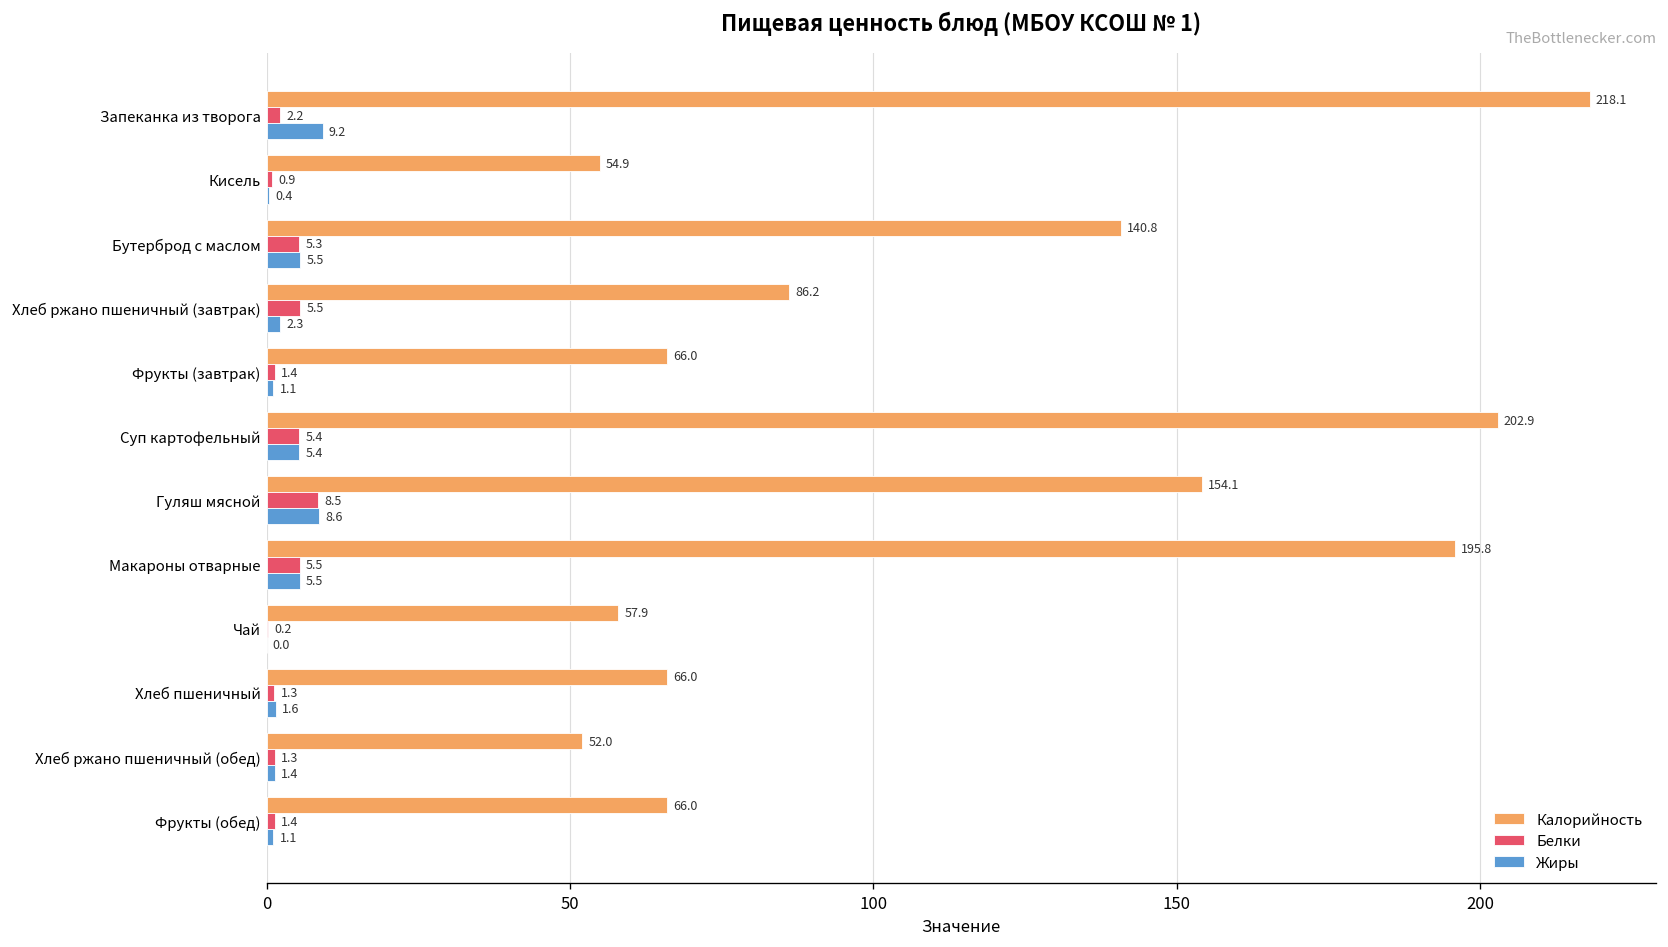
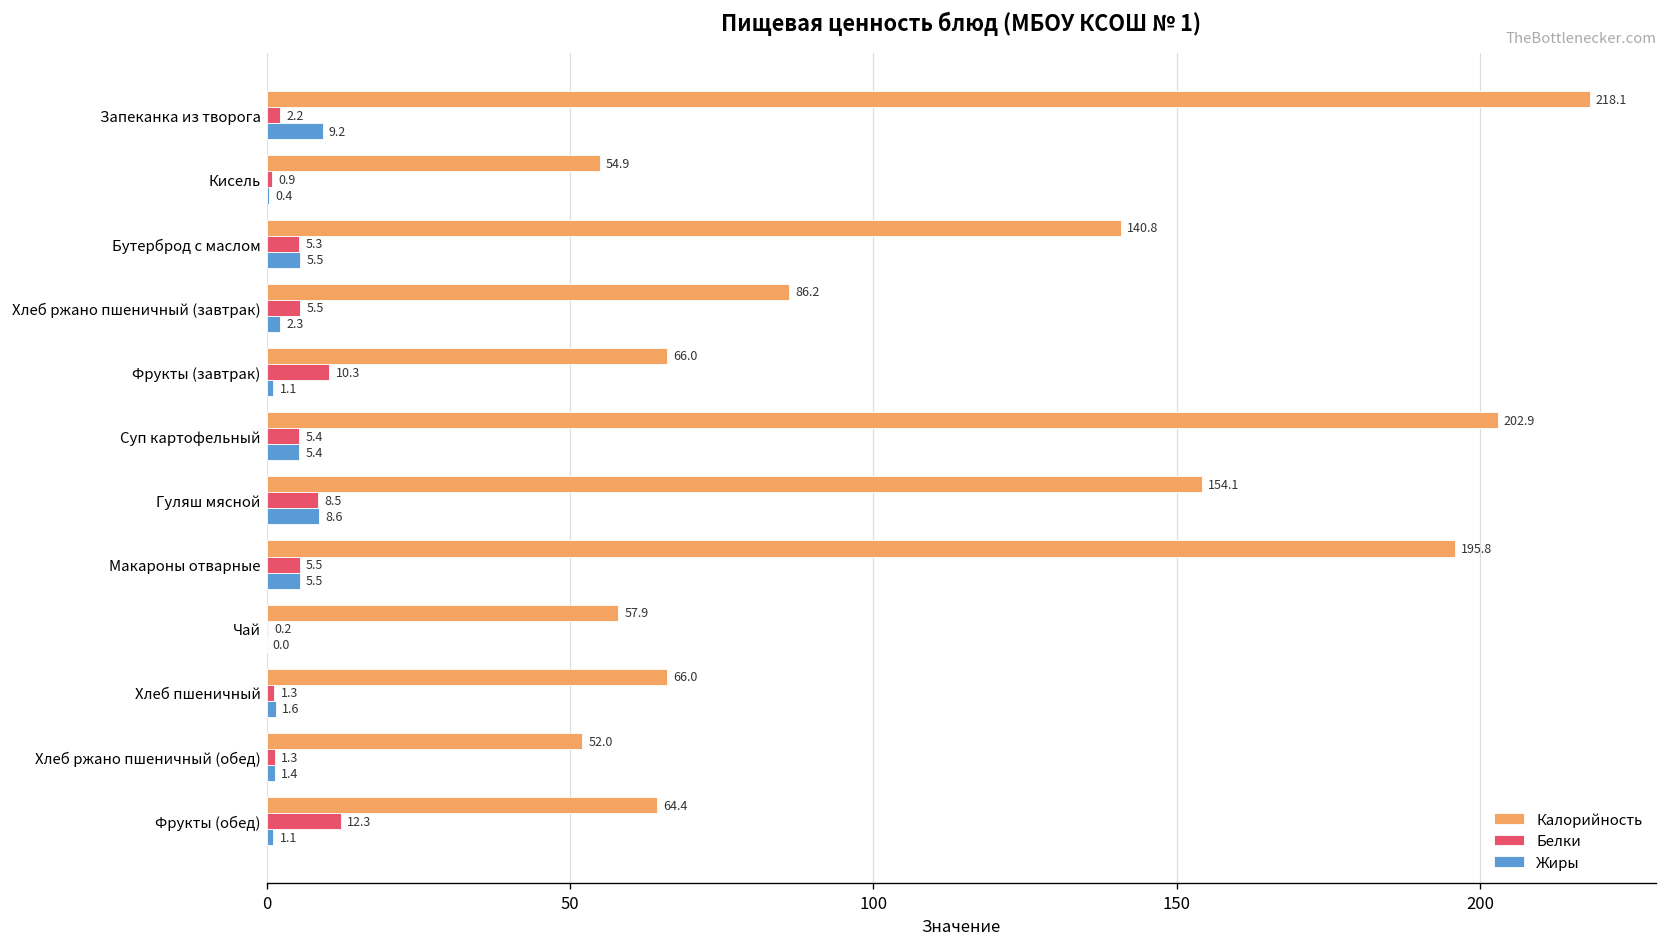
  {
    "Калорийность": {
      "Запеканка из творога": 218.1,
      "Кисель": 54.9,
      "Бутерброд с маслом": 140.8,
      "Хлеб ржано пшеничный (завтрак)": 86.2,
      "Фрукты (завтрак)": 66.0,
      "Суп картофельный": 202.9,
      "Гуляш мясной": 154.1,
      "Макароны отварные": 195.8,
      "Чай": 57.9,
      "Хлеб пшеничный": 66.0,
      "Хлеб ржано пшеничный (обед)": 52.0,
-     "Фрукты (обед)": 66.0
+     "Фрукты (обед)": 64.4
    },
    "Белки": {
      "Запеканка из творога": 2.2,
      "Кисель": 0.9,
      "Бутерброд с маслом": 5.3,
      "Хлеб ржано пшеничный (завтрак)": 5.5,
-     "Фрукты (завтрак)": 1.4,
+     "Фрукты (завтрак)": 10.3,
      "Суп картофельный": 5.4,
      "Гуляш мясной": 8.5,
      "Макароны отварные": 5.5,
      "Чай": 0.2,
      "Хлеб пшеничный": 1.3,
      "Хлеб ржано пшеничный (обед)": 1.3,
-     "Фрукты (обед)": 1.4
+     "Фрукты (обед)": 12.3
    },
    "Жиры": {
      "Запеканка из творога": 9.2,
      "Кисель": 0.4,
      "Бутерброд с маслом": 5.5,
      "Хлеб ржано пшеничный (завтрак)": 2.3,
      "Фрукты (завтрак)": 1.1,
      "Суп картофельный": 5.4,
      "Гуляш мясной": 8.6,
      "Макароны отварные": 5.5,
      "Чай": 0.0,
      "Хлеб пшеничный": 1.6,
      "Хлеб ржано пшеничный (обед)": 1.4,
      "Фрукты (обед)": 1.1
    }
  }
